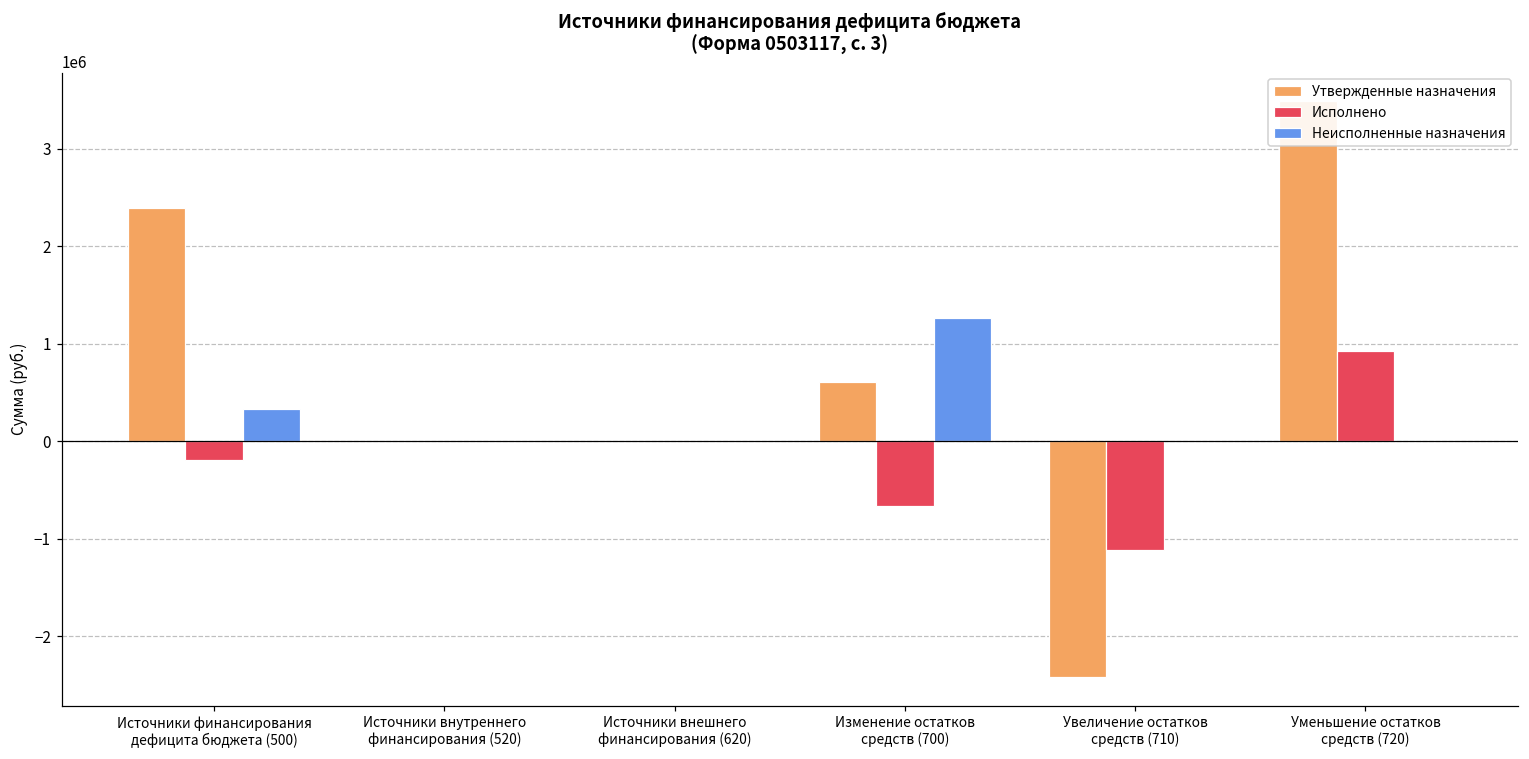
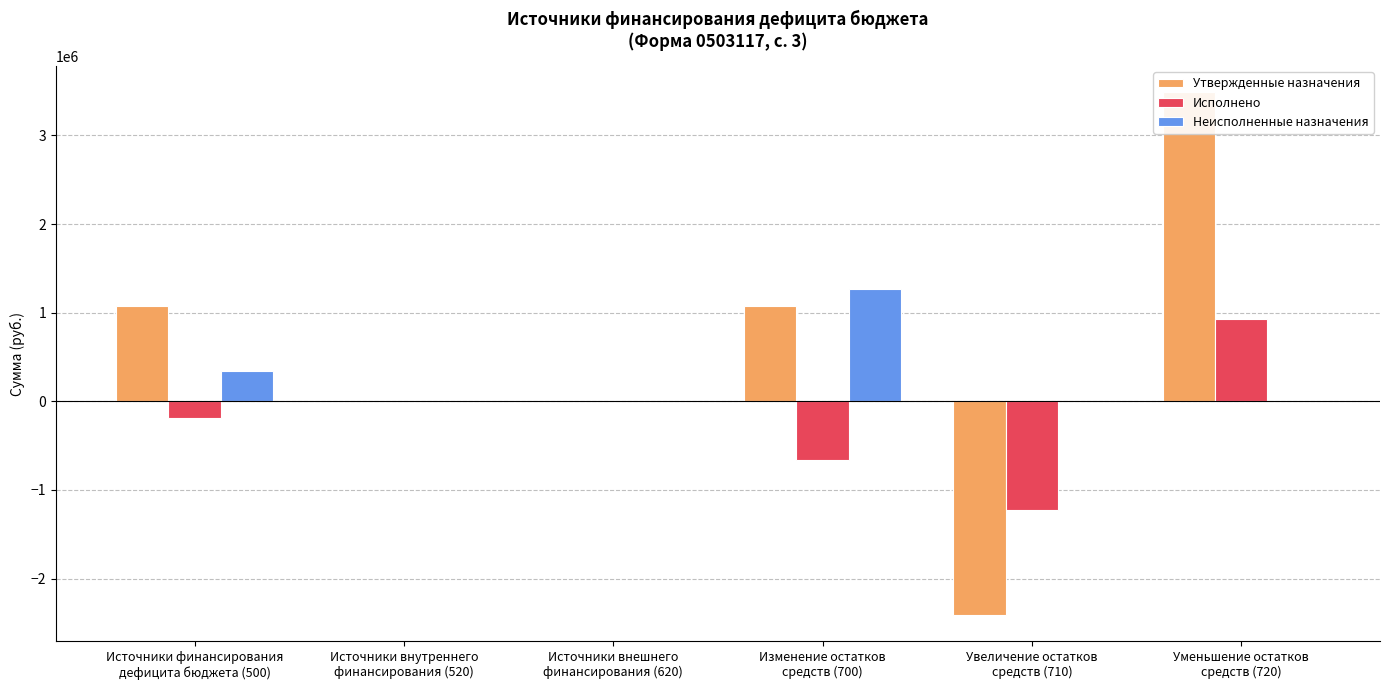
  {
    "Утвержденные назначения": {
-     "Источники финансирования дефицита бюджета (500)": 2400000,
+     "Источники финансирования дефицита бюджета (500)": 1100000,
      "Источники внутреннего финансирования (520)": 0,
      "Источники внешнего финансирования (620)": 0,
-     "Изменение остатков средств (700)": 600000,
+     "Изменение остатков средств (700)": 1100000,
      "Увеличение остатков средств (710)": -2400000
    },
    "Исполнено": {
      "Источники финансирования дефицита бюджета (500)": -200000,
      "Источники внутреннего финансирования (520)": 0,
      "Источники внешнего финансирования (620)": 0,
      "Изменение остатков средств (700)": -700000,
-     "Увеличение остатков средств (710)": -1100000,
+     "Увеличение остатков средств (710)": -1200000,
      "Уменьшение остатков средств (720)": 900000
    },
    "Неисполненные назначения": {
      "Источники финансирования дефицита бюджета (500)": 300000,
      "Источники внутреннего финансирования (520)": 0,
      "Источники внешнего финансирования (620)": 0,
      "Изменение остатков средств (700)": 1300000,
      "Увеличение остатков средств (710)": 0,
      "Уменьшение остатков средств (720)": 0
    }
  }
